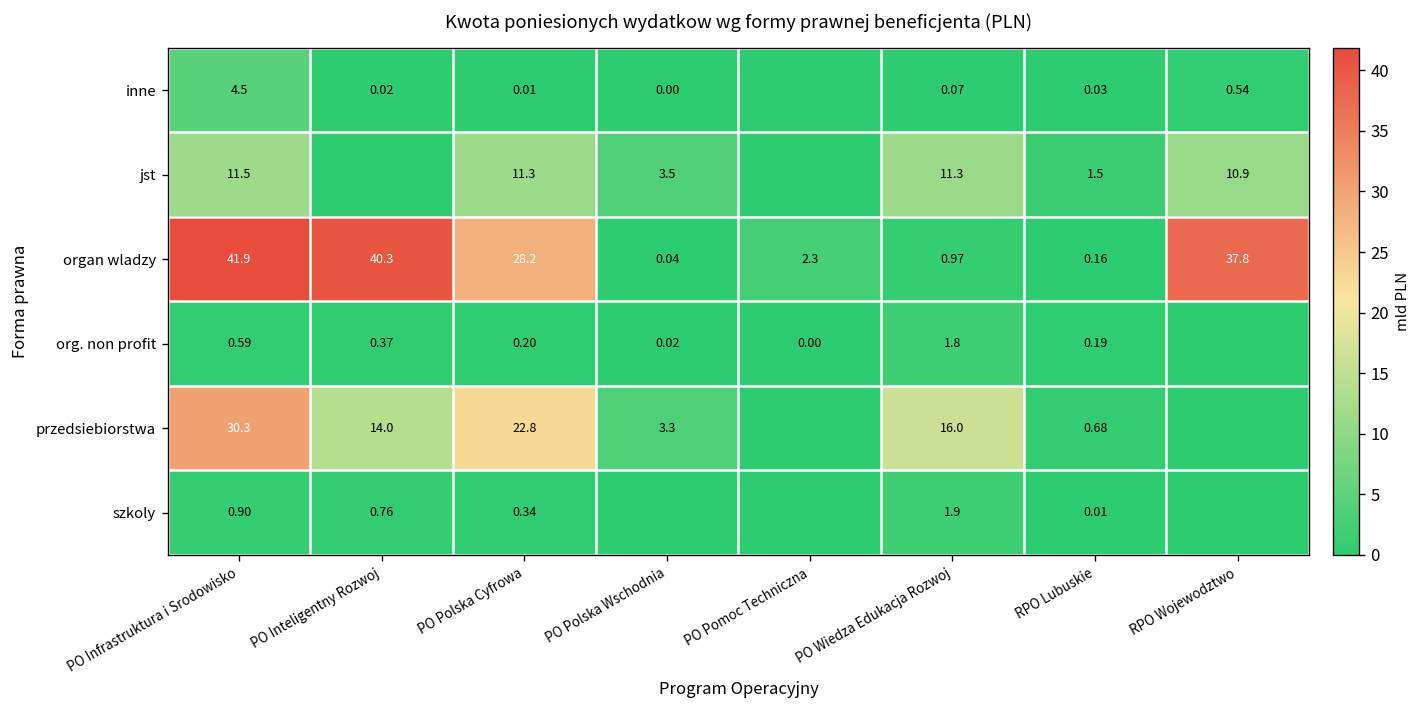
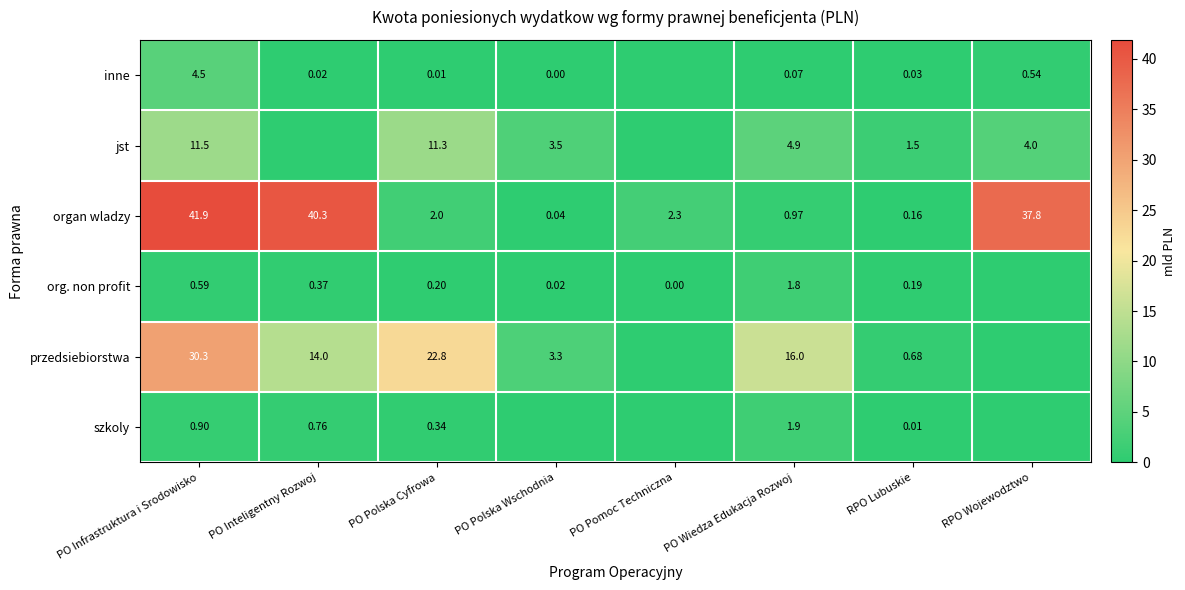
  {
    "inne": {
      "PO Infrastruktura i Srodowisko": 4.5,
      "PO Inteligentny Rozwoj": 0.02,
      "PO Polska Cyfrowa": 0.01,
      "PO Polska Wschodnia": 0.00,
      "PO Wiedza Edukacja Rozwoj": 0.07,
      "RPO Lubuskie": 0.03,
      "RPO Wojewodztwo": 0.54
    },
    "jst": {
      "PO Infrastruktura i Srodowisko": 11.5,
      "PO Polska Cyfrowa": 11.3,
      "PO Polska Wschodnia": 3.5,
-     "PO Wiedza Edukacja Rozwoj": 11.3,
+     "PO Wiedza Edukacja Rozwoj": 4.9,
      "RPO Lubuskie": 1.5,
-     "RPO Wojewodztwo": 10.9
+     "RPO Wojewodztwo": 4.0
    },
    "organ wladzy": {
      "PO Infrastruktura i Srodowisko": 41.9,
      "PO Inteligentny Rozwoj": 40.3,
-     "PO Polska Cyfrowa": 28.2,
+     "PO Polska Cyfrowa": 2.0,
      "PO Polska Wschodnia": 0.04,
      "PO Pomoc Techniczna": 2.3,
      "PO Wiedza Edukacja Rozwoj": 0.97,
      "RPO Lubuskie": 0.16,
      "RPO Wojewodztwo": 37.8
    },
    "org. non profit": {
      "PO Infrastruktura i Srodowisko": 0.59,
      "PO Inteligentny Rozwoj": 0.37,
      "PO Polska Cyfrowa": 0.20,
      "PO Polska Wschodnia": 0.02,
      "PO Pomoc Techniczna": 0.00,
      "PO Wiedza Edukacja Rozwoj": 1.8,
      "RPO Lubuskie": 0.19
    },
    "przedsiebiorstwa": {
      "PO Infrastruktura i Srodowisko": 30.3,
      "PO Inteligentny Rozwoj": 14.0,
      "PO Polska Cyfrowa": 22.8,
      "PO Polska Wschodnia": 3.3,
      "PO Wiedza Edukacja Rozwoj": 16.0,
      "RPO Lubuskie": 0.68
    },
    "szkoly": {
      "PO Infrastruktura i Srodowisko": 0.90,
      "PO Inteligentny Rozwoj": 0.76,
      "PO Polska Cyfrowa": 0.34,
      "PO Wiedza Edukacja Rozwoj": 1.9,
      "RPO Lubuskie": 0.01
    }
  }
